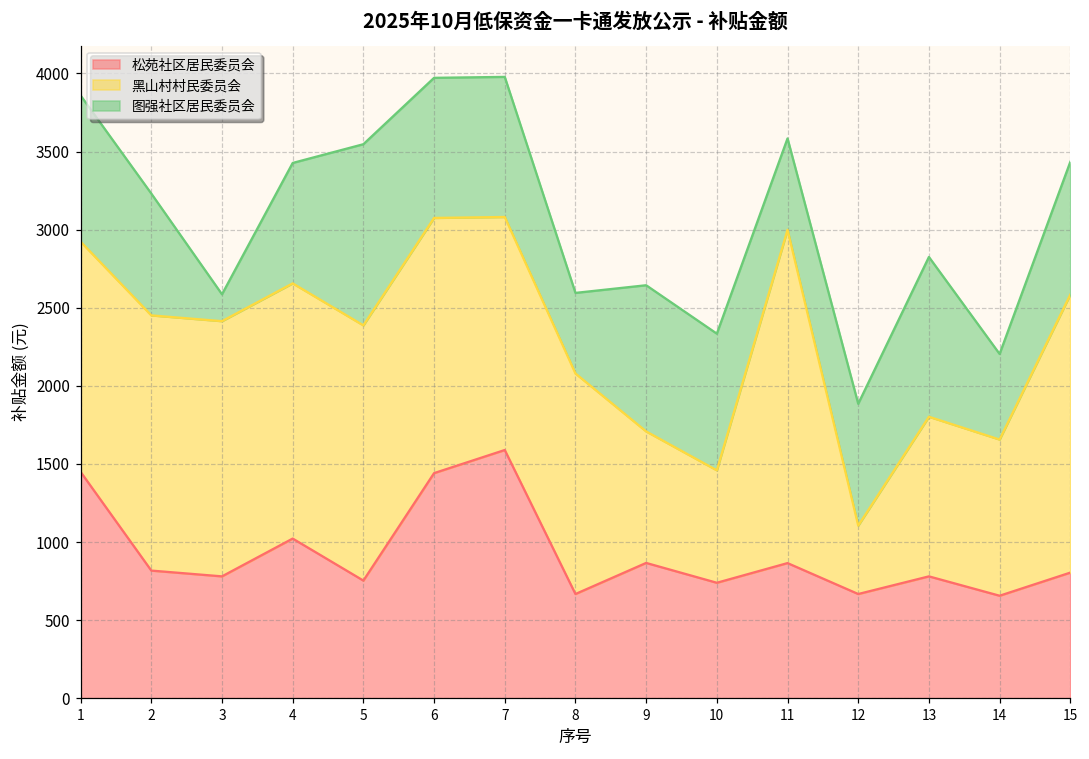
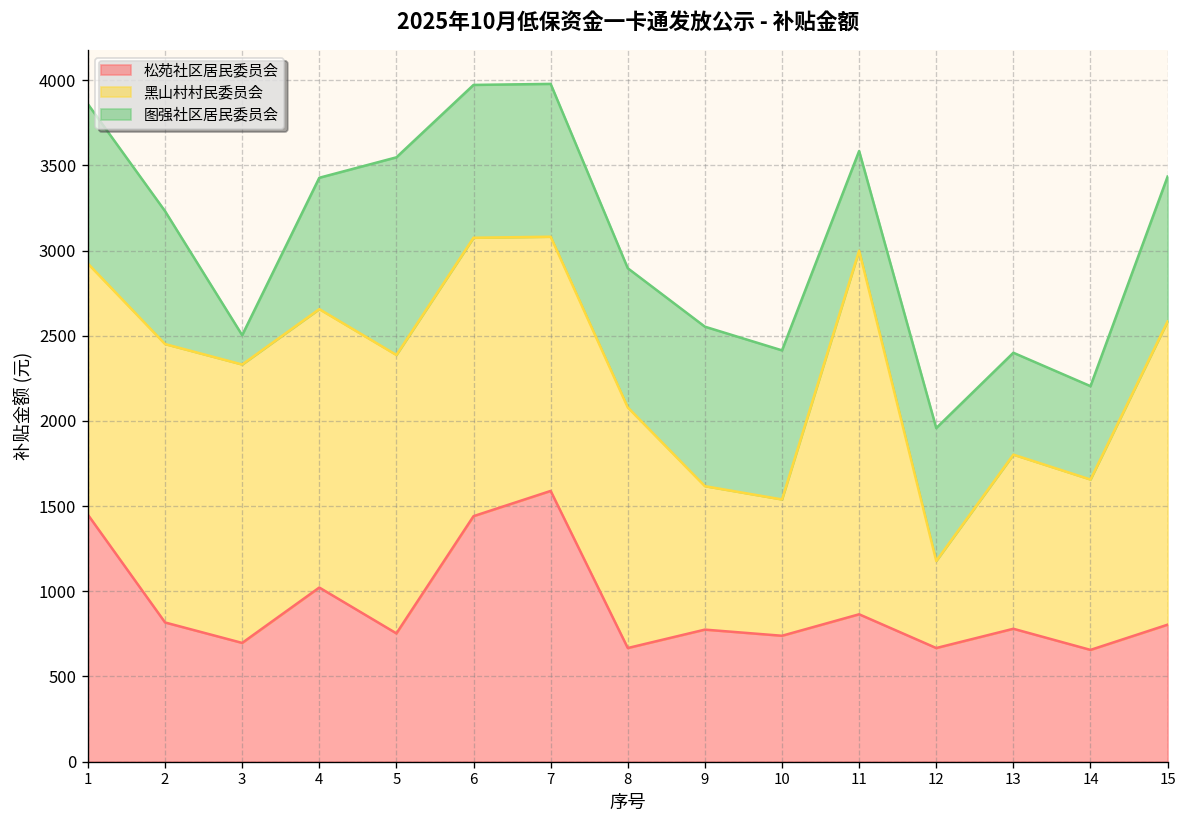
  {
    "松苑社区居民委员会": {
      "1": 1450,
      "2": 820,
-     "3": 780,
+     "3": 700,
      "4": 1020,
      "5": 750,
      "6": 1440,
      "7": 1590,
      "8": 670,
-     "9": 870,
+     "9": 780,
      "10": 740,
      "11": 870,
      "12": 670,
      "13": 780,
      "14": 660,
      "15": 800
    },
    "黑山村村民委员会": {
      "1": 1470,
      "2": 1630,
      "3": 1630,
      "4": 1630,
      "5": 1630,
      "6": 1630,
      "7": 1490,
      "8": 1410,
      "9": 840,
-     "10": 720,
+     "10": 800,
      "11": 2130,
-     "12": 440,
+     "12": 510,
      "13": 1020,
      "14": 1000,
      "15": 1780
    },
    "图强社区居民委员会": {
      "1": 940,
      "2": 780,
      "3": 170,
      "4": 770,
      "5": 1160,
      "6": 900,
      "7": 900,
-     "8": 520,
+     "8": 820,
      "9": 940,
      "10": 880,
      "11": 590,
      "12": 780,
-     "13": 1020,
+     "13": 600,
      "14": 550,
      "15": 850
    }
  }
